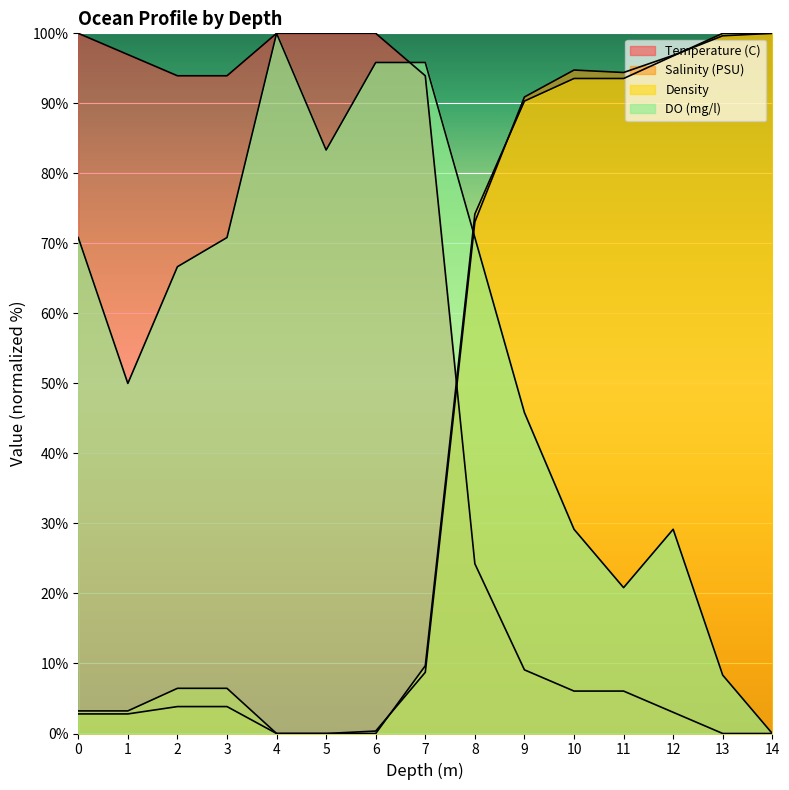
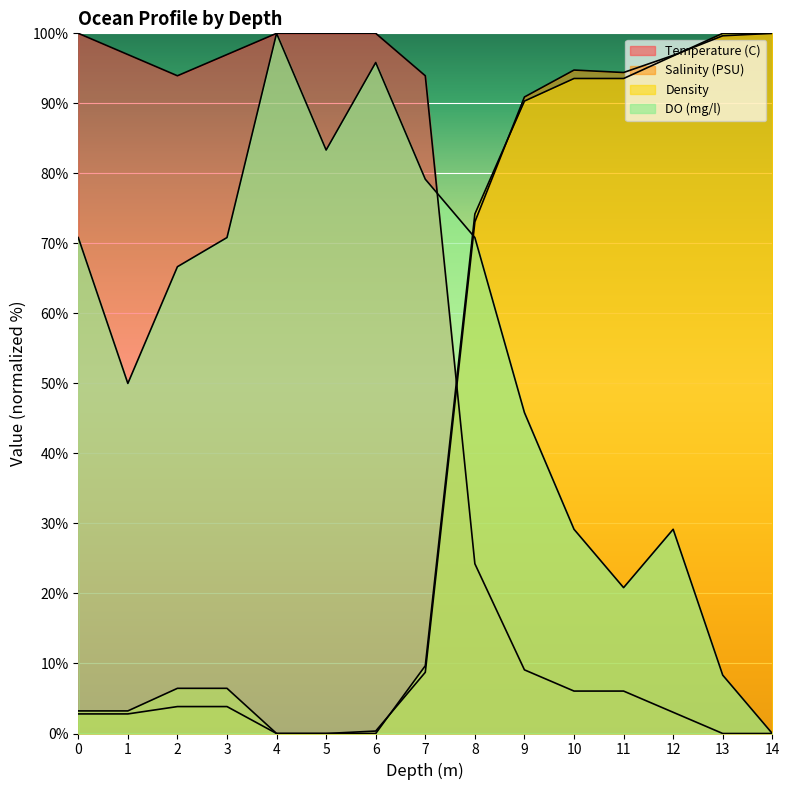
  {
    "Temperature (C)": {
      "0": "100%",
      "1": "97%",
      "2": "94%",
-     "3": "94%",
+     "3": "97%",
      "5": "100%",
      "6": "100%",
      "7": "94%",
      "8": "24%",
      "9": "9%",
      "10": "6%",
      "11": "6%",
      "12": "3%",
      "13": "0%"
    },
    "DO (mg/l)": {
      "0": "71%",
      "1": "50%",
      "2": "67%",
      "3": "71%",
      "5": "83%",
      "6": "96%",
-     "7": "96%",
+     "7": "79%",
      "8": "71%",
      "9": "46%",
      "10": "29%",
      "11": "21%",
      "12": "29%",
      "13": "8%"
    }
  }
